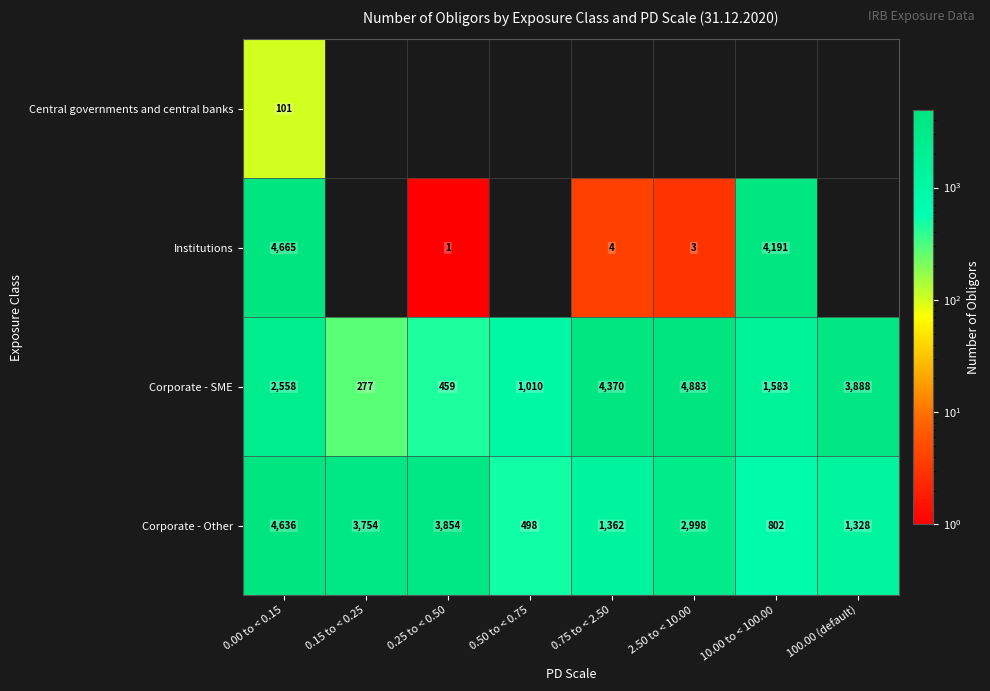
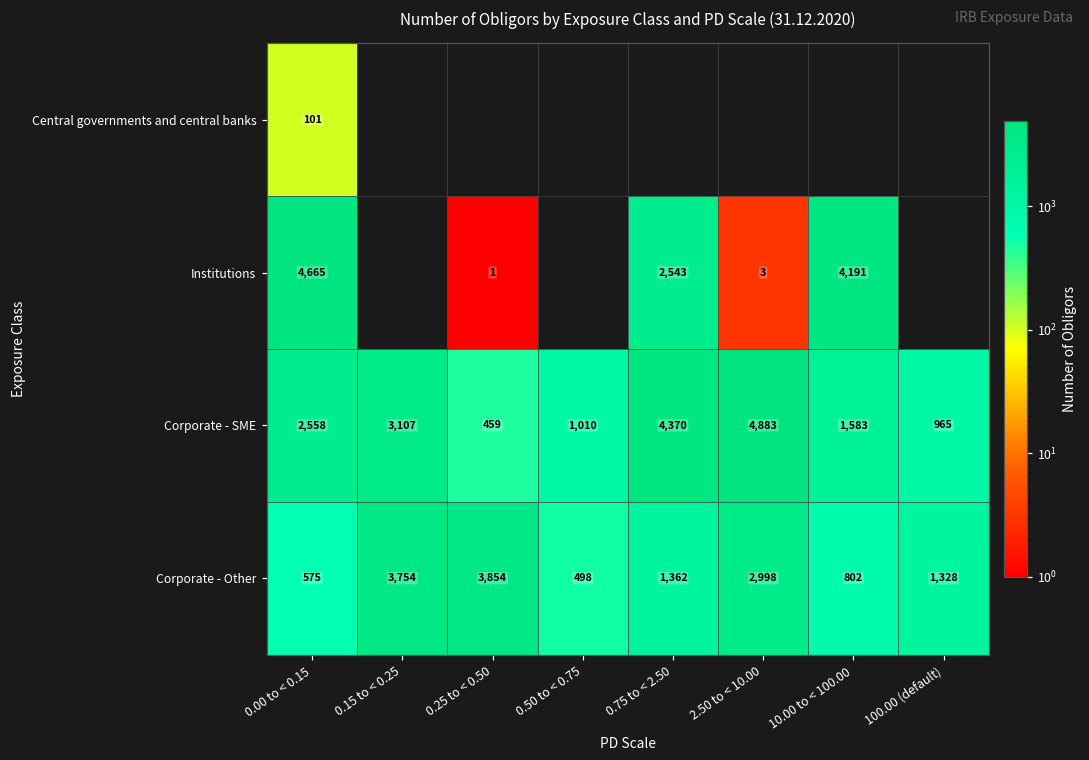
  {
    "Institutions": {
-     "0.75 to < 2.50": "4"
+     "0.75 to < 2.50": "2,543"
    },
    "Corporate - SME": {
-     "0.15 to < 0.25": "277",
-     "100.00 (default)": "3,888"
+     "0.15 to < 0.25": "3,107",
+     "100.00 (default)": "965"
    },
    "Corporate - Other": {
-     "0.00 to < 0.15": "4,636"
+     "0.00 to < 0.15": "575"
    }
  }
